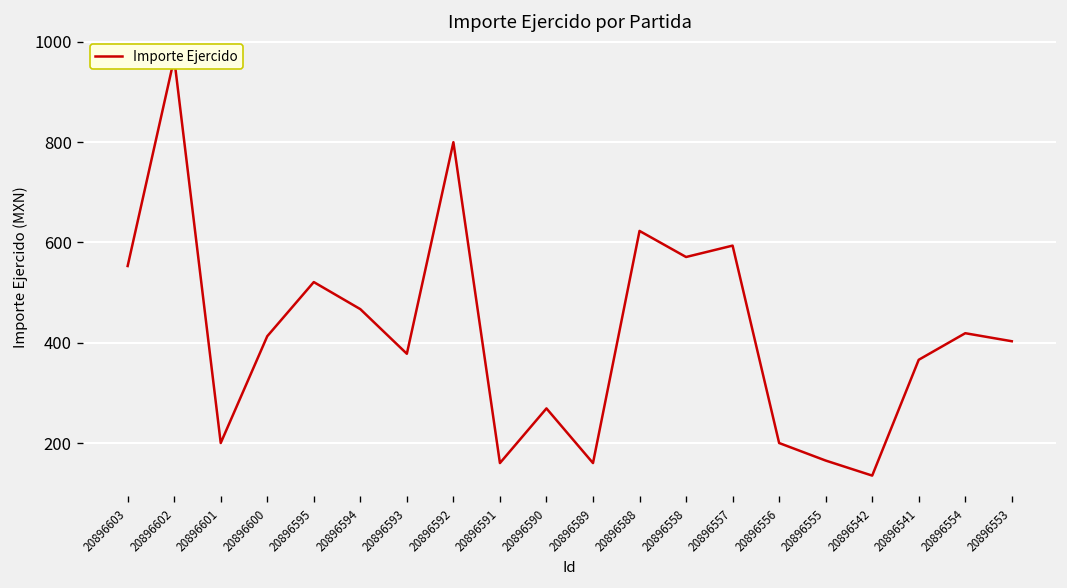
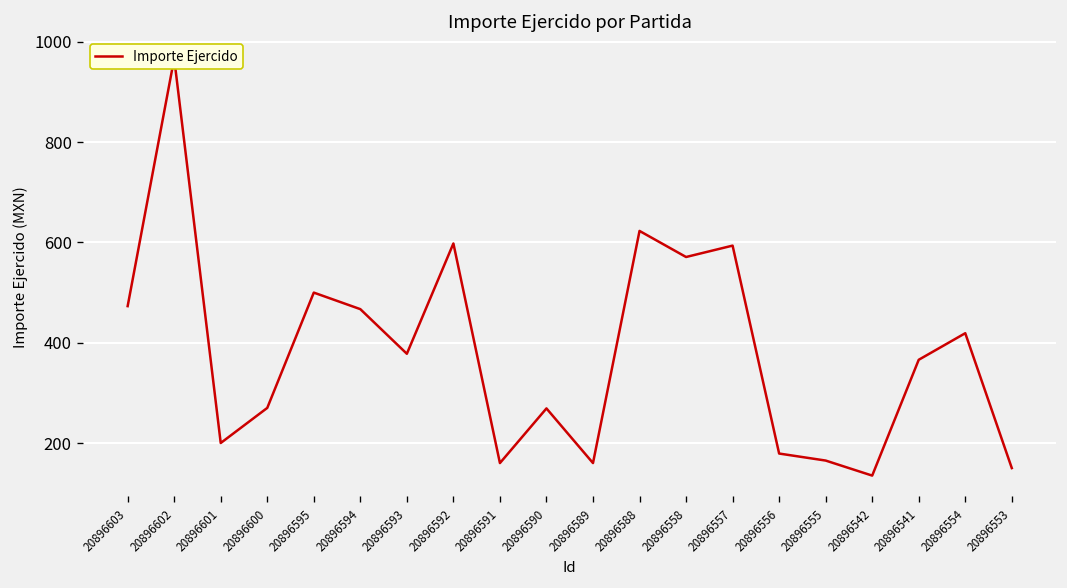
  {
-   "20896603": 550,
+   "20896603": 470,
    "20896601": 200,
-   "20896600": 410,
-   "20896595": 520,
+   "20896600": 270,
+   "20896595": 500,
    "20896594": 470,
    "20896593": 380,
-   "20896592": 800,
+   "20896592": 600,
    "20896591": 160,
    "20896590": 270,
    "20896589": 160,
    "20896588": 620,
    "20896558": 570,
    "20896557": 590,
-   "20896556": 200,
+   "20896556": 180,
    "20896555": 170,
    "20896542": 140,
    "20896541": 370,
    "20896554": 420,
-   "20896553": 400
+   "20896553": 150
  }
